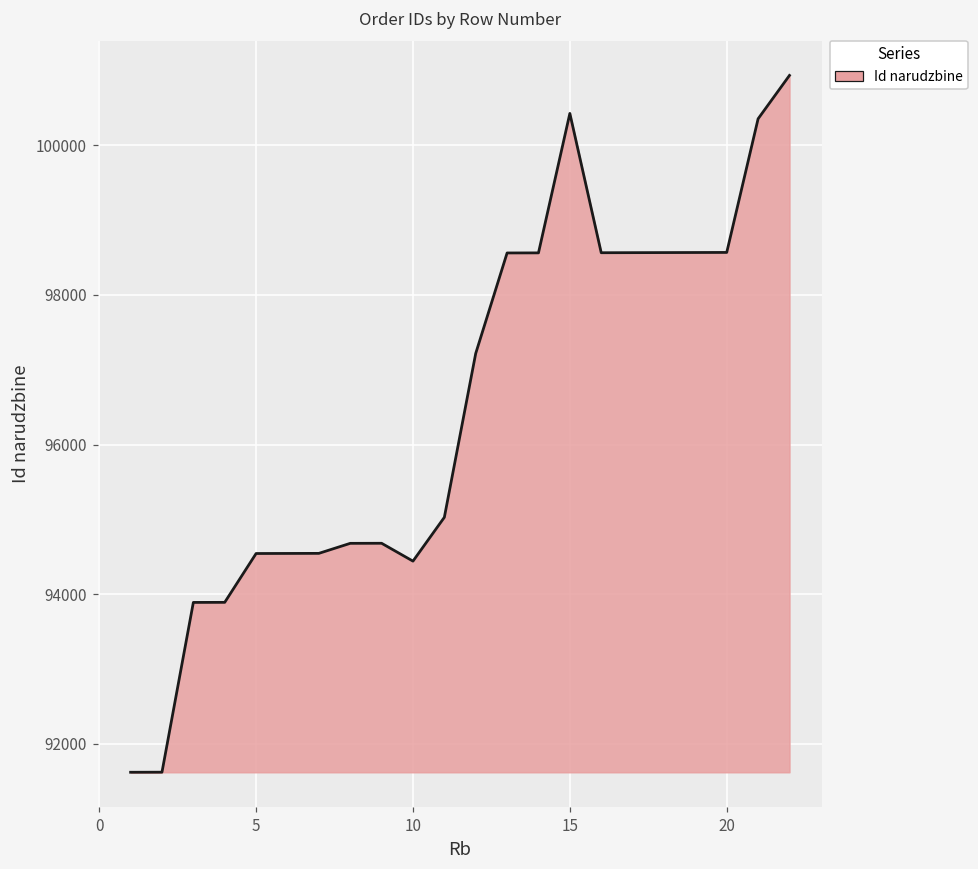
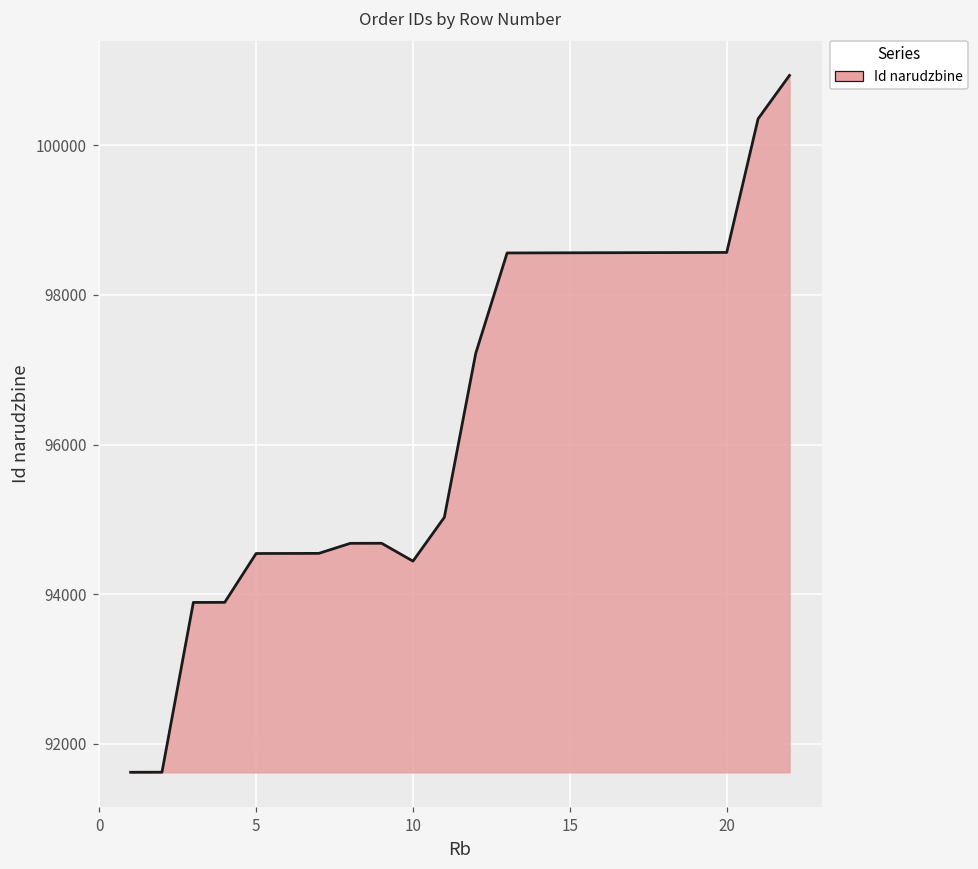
  {
    "5": 94500,
    "10": 94400,
-   "15": 100400,
+   "15": 98600,
    "20": 98600
  }
